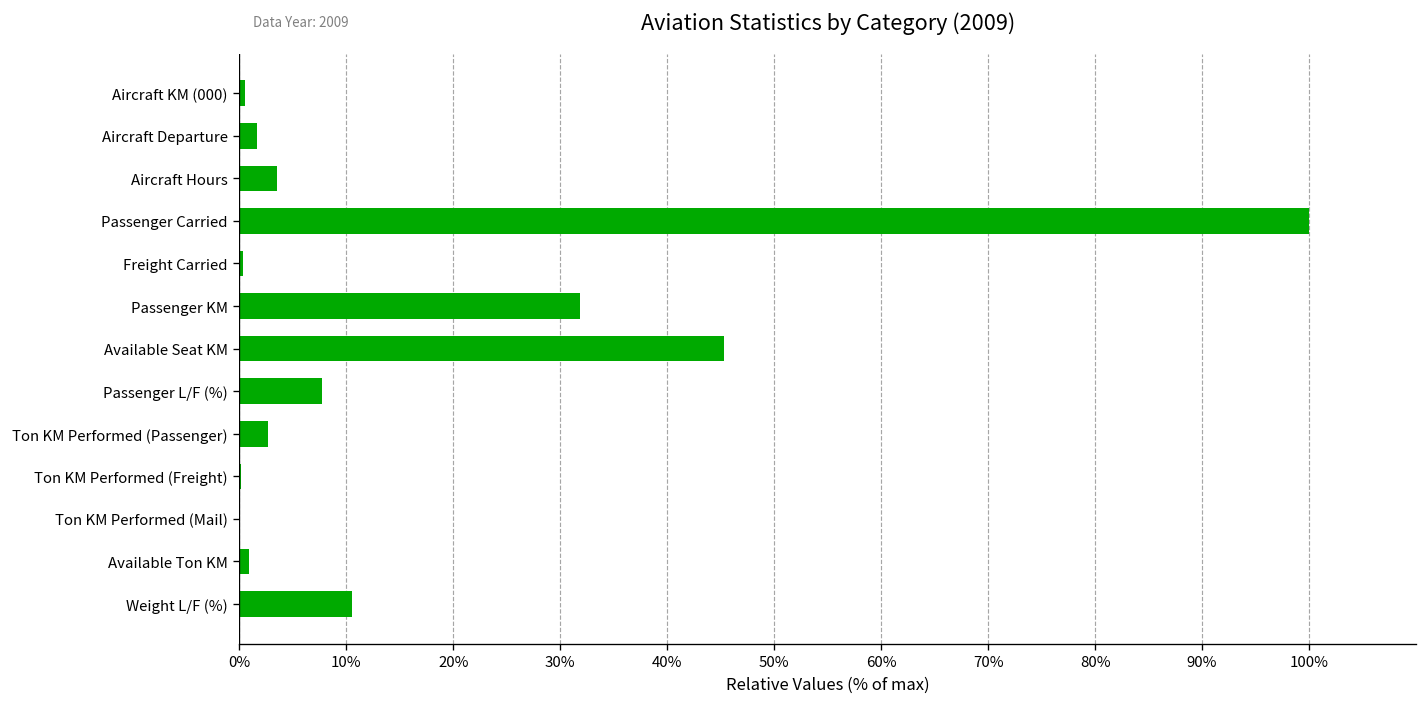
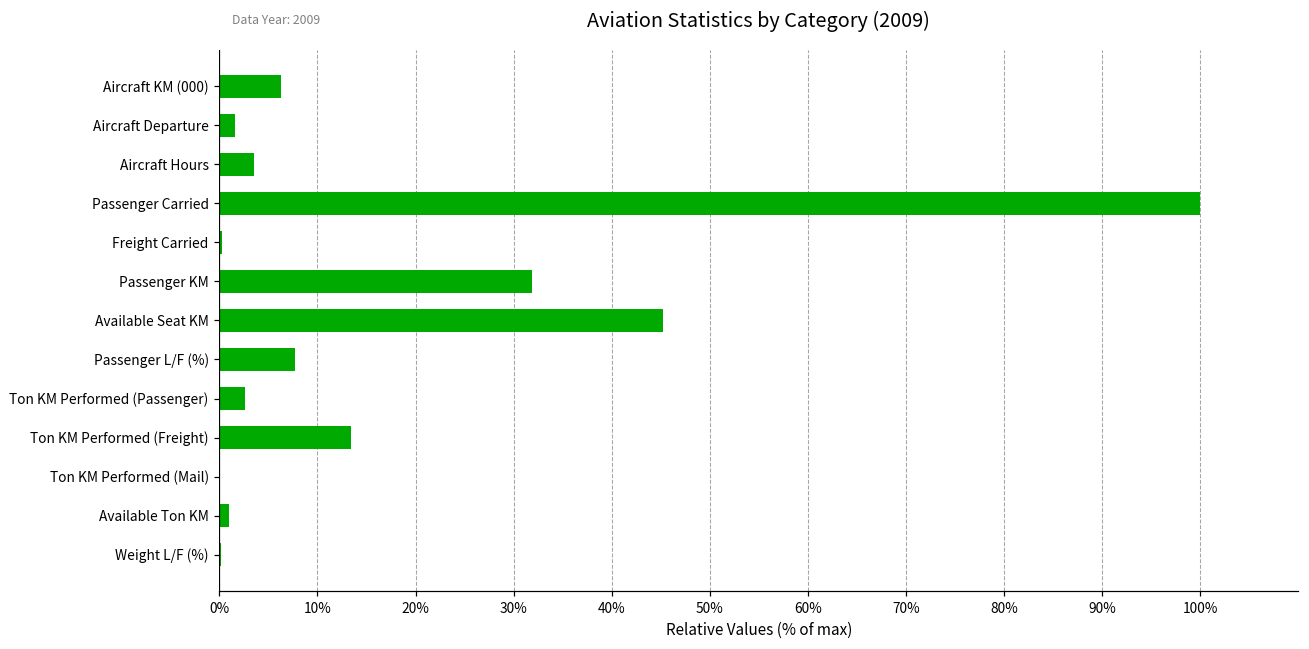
  {
-   "Aircraft KM (000)": "1%",
+   "Aircraft KM (000)": "6%",
    "Aircraft Departure": "2%",
    "Aircraft Hours": "4%",
    "Passenger Carried": "100%",
    "Freight Carried": "0%",
    "Passenger KM": "32%",
    "Available Seat KM": "45%",
    "Passenger L/F (%)": "8%",
    "Ton KM Performed (Passenger)": "3%",
-   "Ton KM Performed (Freight)": "0%",
+   "Ton KM Performed (Freight)": "13%",
    "Ton KM Performed (Mail)": "0%",
    "Available Ton KM": "1%",
-   "Weight L/F (%)": "11%"
+   "Weight L/F (%)": "0%"
  }
